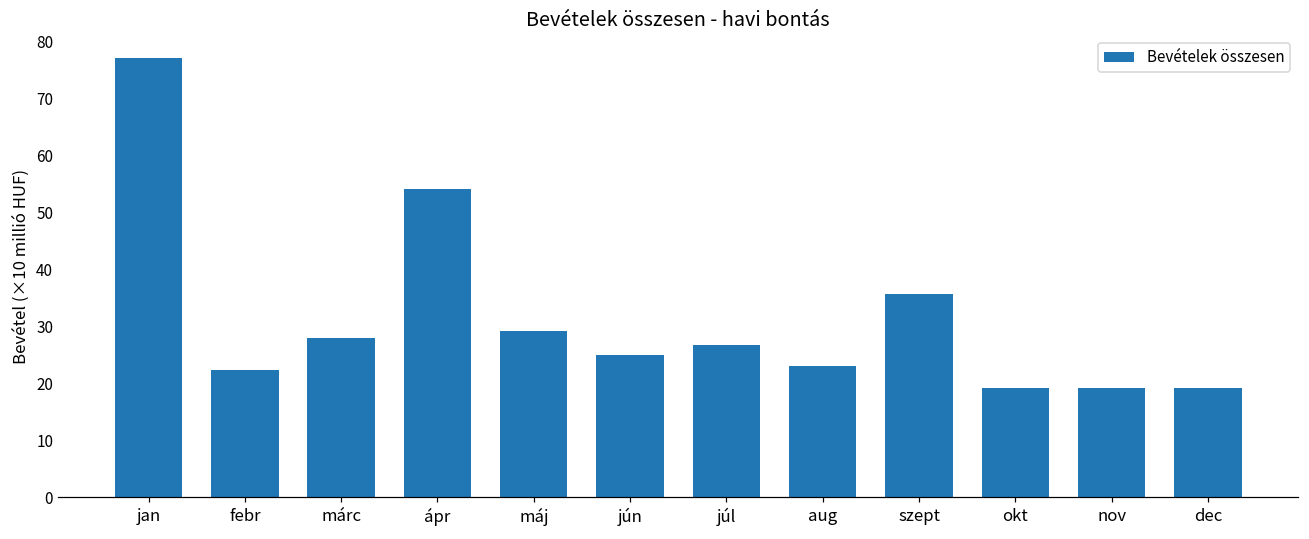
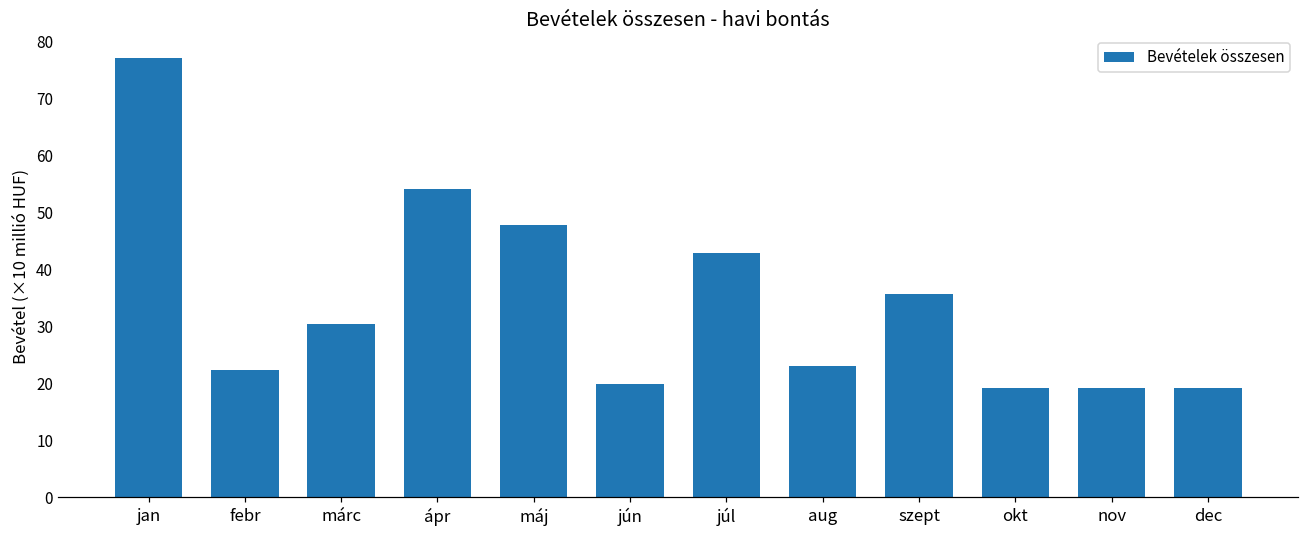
  {
    "jan": 77,
    "febr": 22,
-   "márc": 28,
+   "márc": 30,
    "ápr": 54,
-   "máj": 29,
-   "jún": 25,
-   "júl": 27,
+   "máj": 48,
+   "jún": 20,
+   "júl": 43,
    "aug": 23,
    "szept": 36,
    "okt": 19,
    "nov": 19,
    "dec": 19
  }
